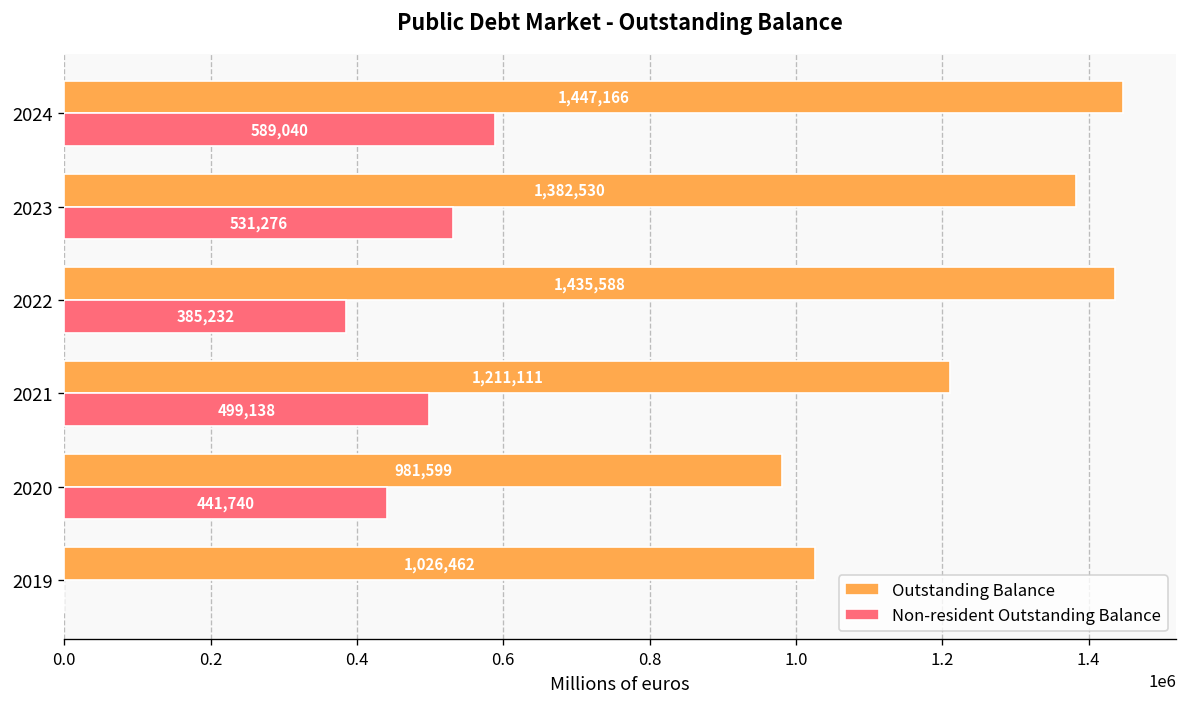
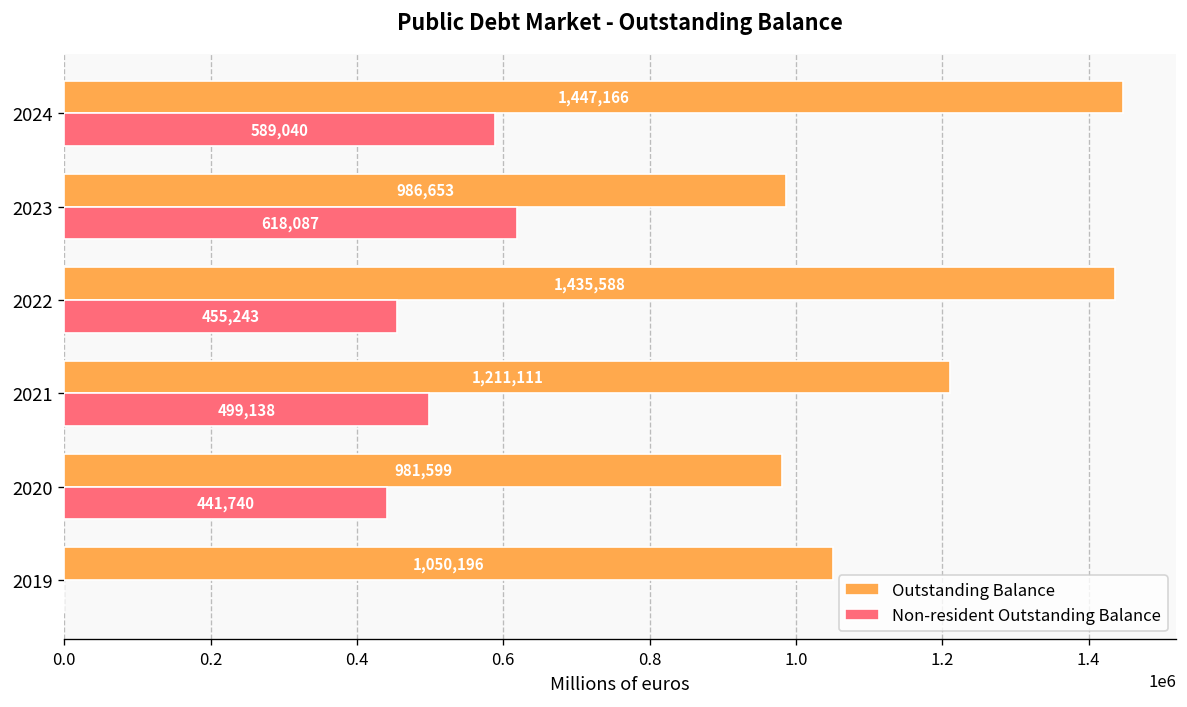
  {
    "Outstanding Balance": {
      "2024": "1,447,166",
-     "2023": "1,382,530",
+     "2023": "986,653",
      "2022": "1,435,588",
      "2021": "1,211,111",
      "2020": "981,599",
-     "2019": "1,026,462"
+     "2019": "1,050,196"
    },
    "Non-resident Outstanding Balance": {
      "2024": "589,040",
-     "2023": "531,276",
-     "2022": "385,232",
+     "2023": "618,087",
+     "2022": "455,243",
      "2021": "499,138",
      "2020": "441,740"
    }
  }
